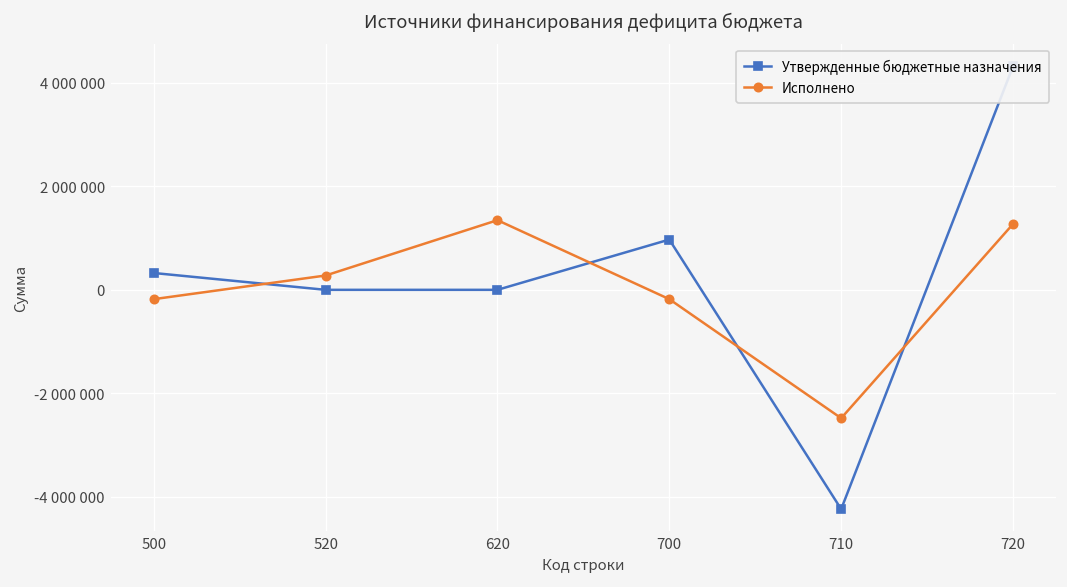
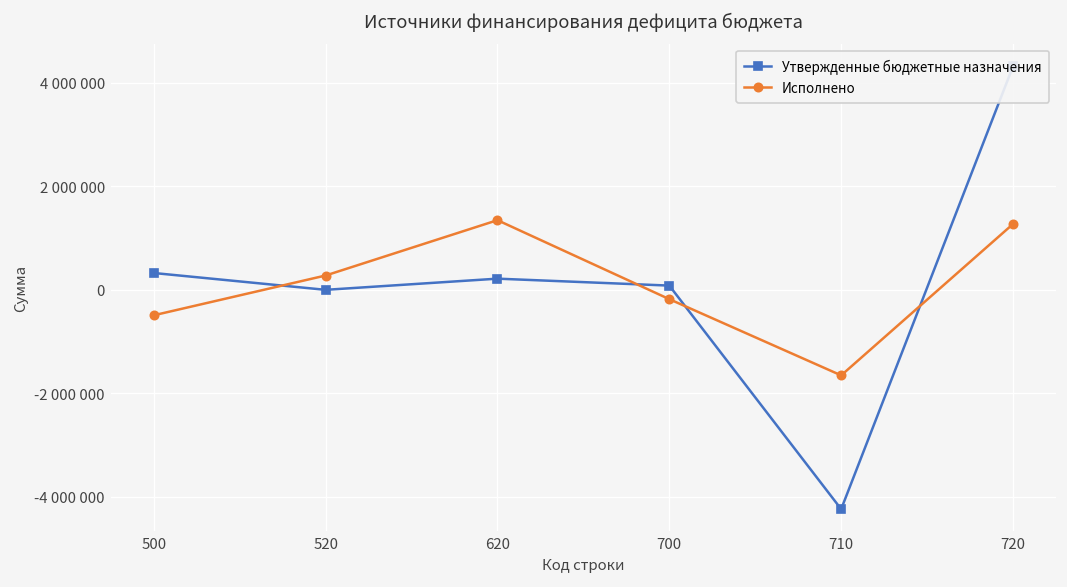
  {
    "Утвержденные бюджетные назначения": {
      "500": 300000,
      "520": 0,
-     "620": 0,
-     "700": 1000000,
+     "620": 200000,
+     "700": 100000,
      "710": -4200000
    },
    "Исполнено": {
-     "500": -200000,
+     "500": -500000,
      "520": 300000,
      "620": 1300000,
      "700": -200000,
-     "710": -2500000,
+     "710": -1700000,
      "720": 1300000
    }
  }
